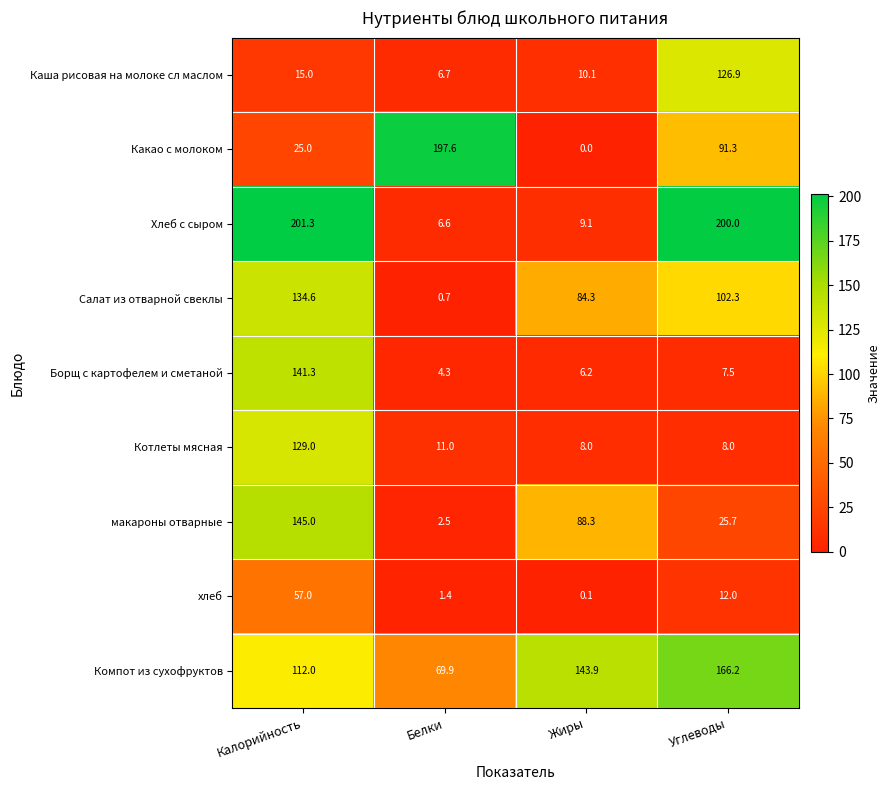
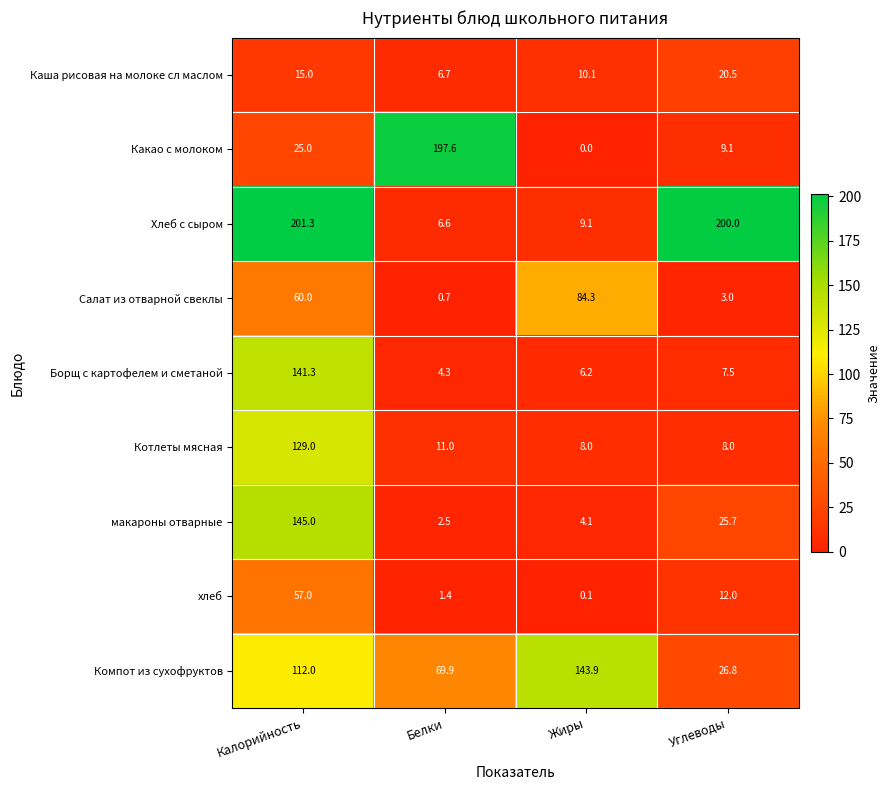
  {
    "Каша рисовая на молоке сл маслом": {
      "Калорийность": 15.0,
      "Белки": 6.7,
      "Жиры": 10.1,
-     "Углеводы": 126.9
+     "Углеводы": 20.5
    },
    "Какао с молоком": {
      "Калорийность": 25.0,
      "Белки": 197.6,
      "Жиры": 0.0,
-     "Углеводы": 91.3
+     "Углеводы": 9.1
    },
    "Хлеб с сыром": {
      "Калорийность": 201.3,
      "Белки": 6.6,
      "Жиры": 9.1,
      "Углеводы": 200.0
    },
    "Салат из отварной свеклы": {
-     "Калорийность": 134.6,
+     "Калорийность": 60.0,
      "Белки": 0.7,
      "Жиры": 84.3,
-     "Углеводы": 102.3
+     "Углеводы": 3.0
    },
    "Борщ с картофелем и сметаной": {
      "Калорийность": 141.3,
      "Белки": 4.3,
      "Жиры": 6.2,
      "Углеводы": 7.5
    },
    "Котлеты мясная": {
      "Калорийность": 129.0,
      "Белки": 11.0,
      "Жиры": 8.0,
      "Углеводы": 8.0
    },
    "макароны отварные": {
      "Калорийность": 145.0,
      "Белки": 2.5,
-     "Жиры": 88.3,
+     "Жиры": 4.1,
      "Углеводы": 25.7
    },
    "хлеб": {
      "Калорийность": 57.0,
      "Белки": 1.4,
      "Жиры": 0.1,
      "Углеводы": 12.0
    },
    "Компот из сухофруктов": {
      "Калорийность": 112.0,
      "Белки": 69.9,
      "Жиры": 143.9,
-     "Углеводы": 166.2
+     "Углеводы": 26.8
    }
  }
